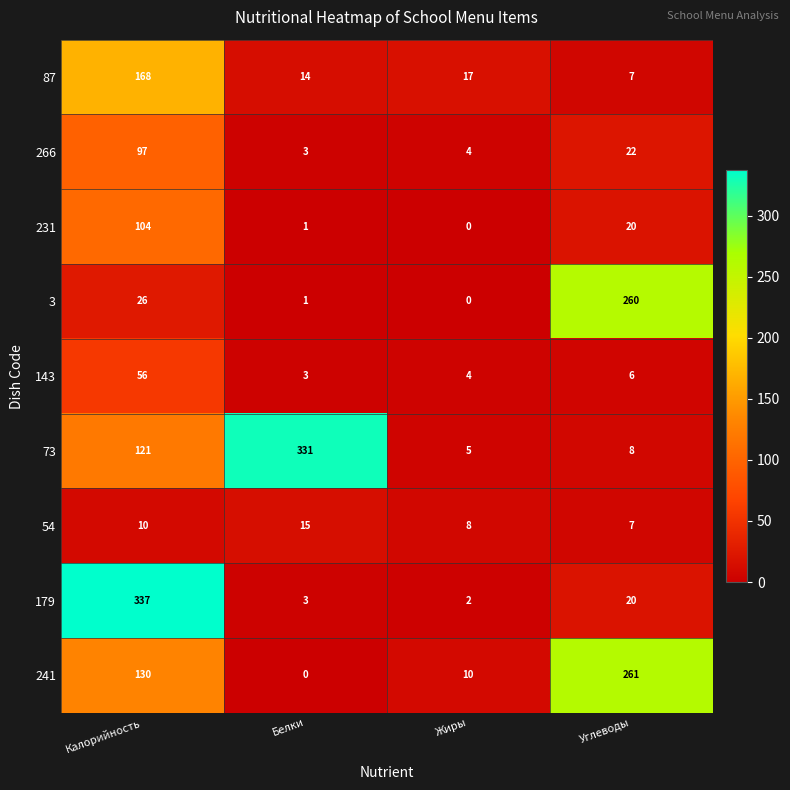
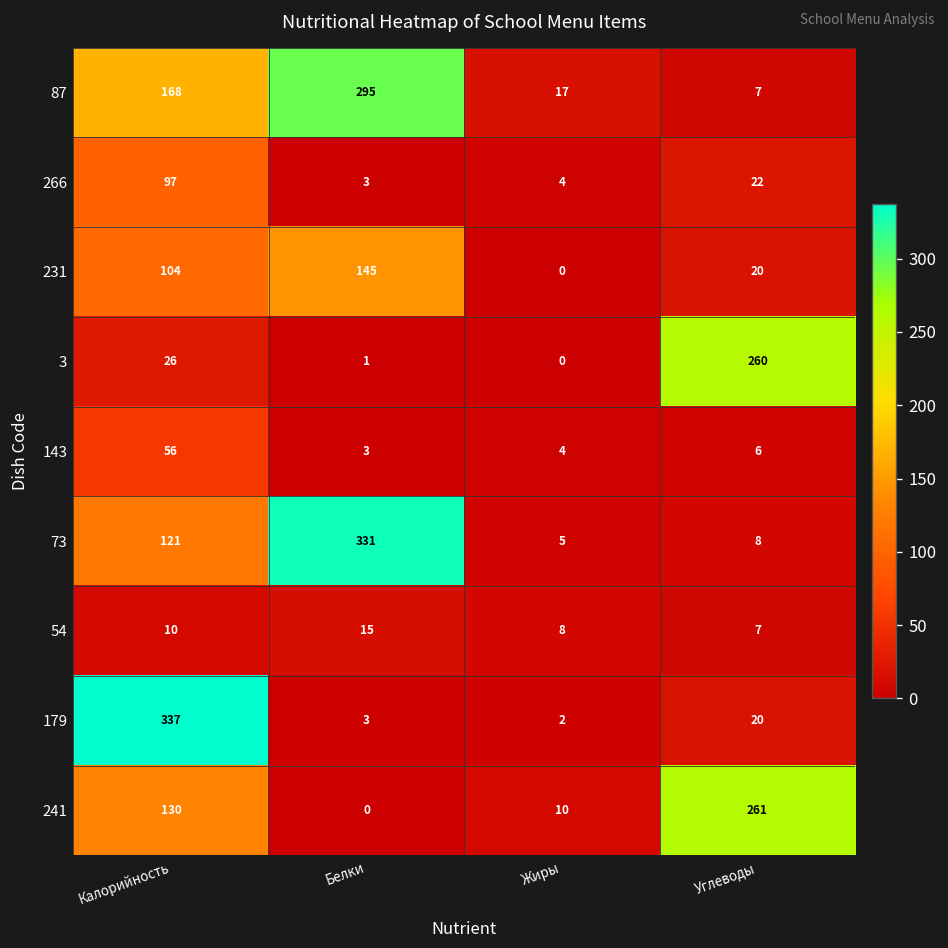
  {
    "87": {
      "Калорийность": 168,
-     "Белки": 14,
+     "Белки": 295,
      "Жиры": 17,
      "Углеводы": 7
    },
    "266": {
      "Калорийность": 97,
      "Белки": 3,
      "Жиры": 4,
      "Углеводы": 22
    },
    "231": {
      "Калорийность": 104,
-     "Белки": 1,
+     "Белки": 145,
      "Жиры": 0,
      "Углеводы": 20
    },
    "3": {
      "Калорийность": 26,
      "Белки": 1,
      "Жиры": 0,
      "Углеводы": 260
    },
    "143": {
      "Калорийность": 56,
      "Белки": 3,
      "Жиры": 4,
      "Углеводы": 6
    },
    "73": {
      "Калорийность": 121,
      "Белки": 331,
      "Жиры": 5,
      "Углеводы": 8
    },
    "54": {
      "Калорийность": 10,
      "Белки": 15,
      "Жиры": 8,
      "Углеводы": 7
    },
    "179": {
      "Калорийность": 337,
      "Белки": 3,
      "Жиры": 2,
      "Углеводы": 20
    },
    "241": {
      "Калорийность": 130,
      "Белки": 0,
      "Жиры": 10,
      "Углеводы": 261
    }
  }
